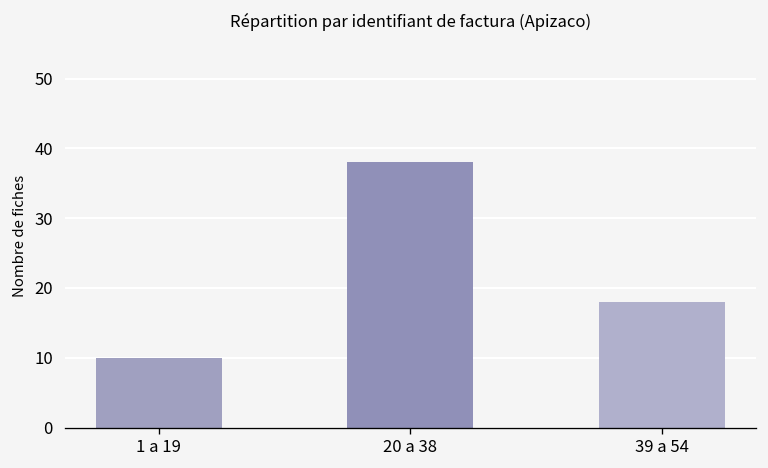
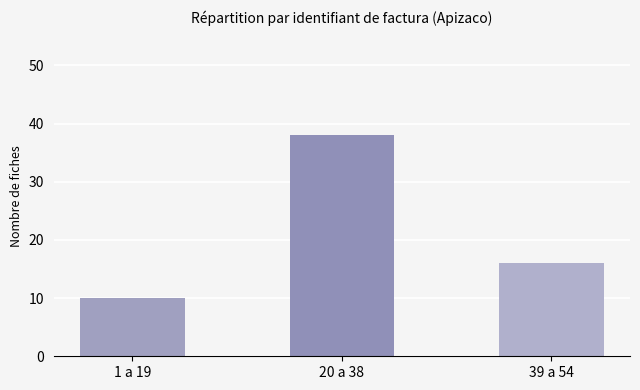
  {
    "1 a 19": 10,
    "20 a 38": 38,
-   "39 a 54": 18
+   "39 a 54": 16
  }
